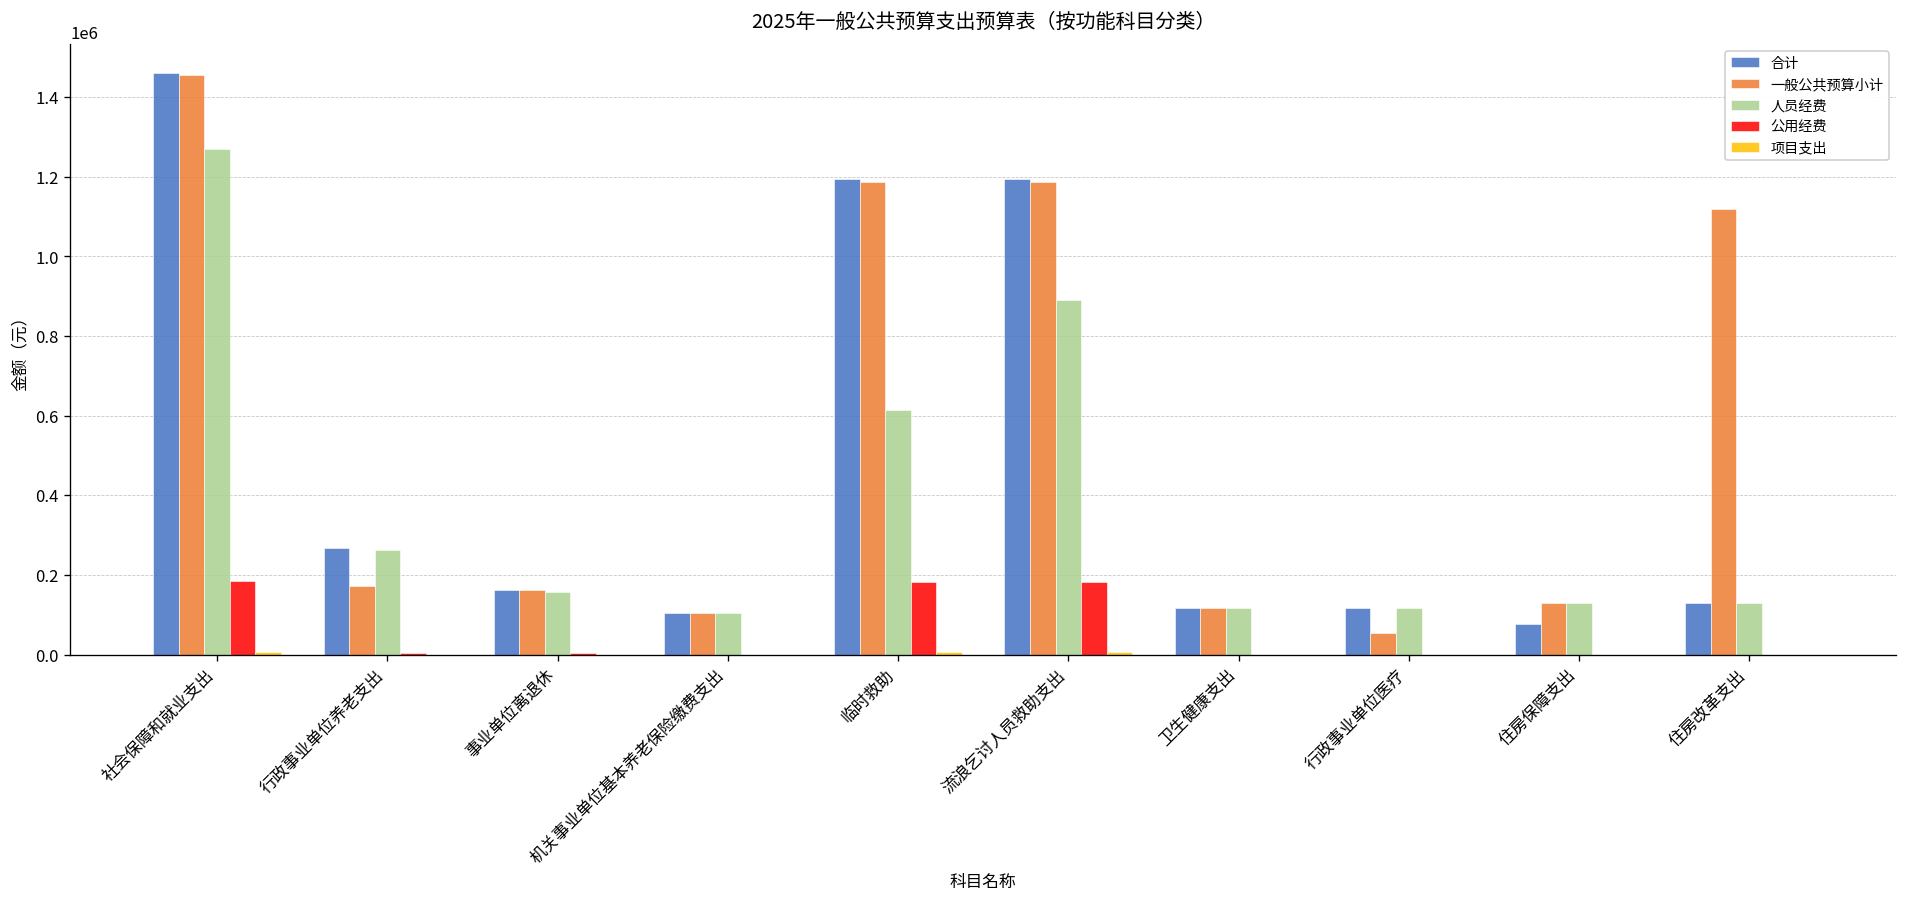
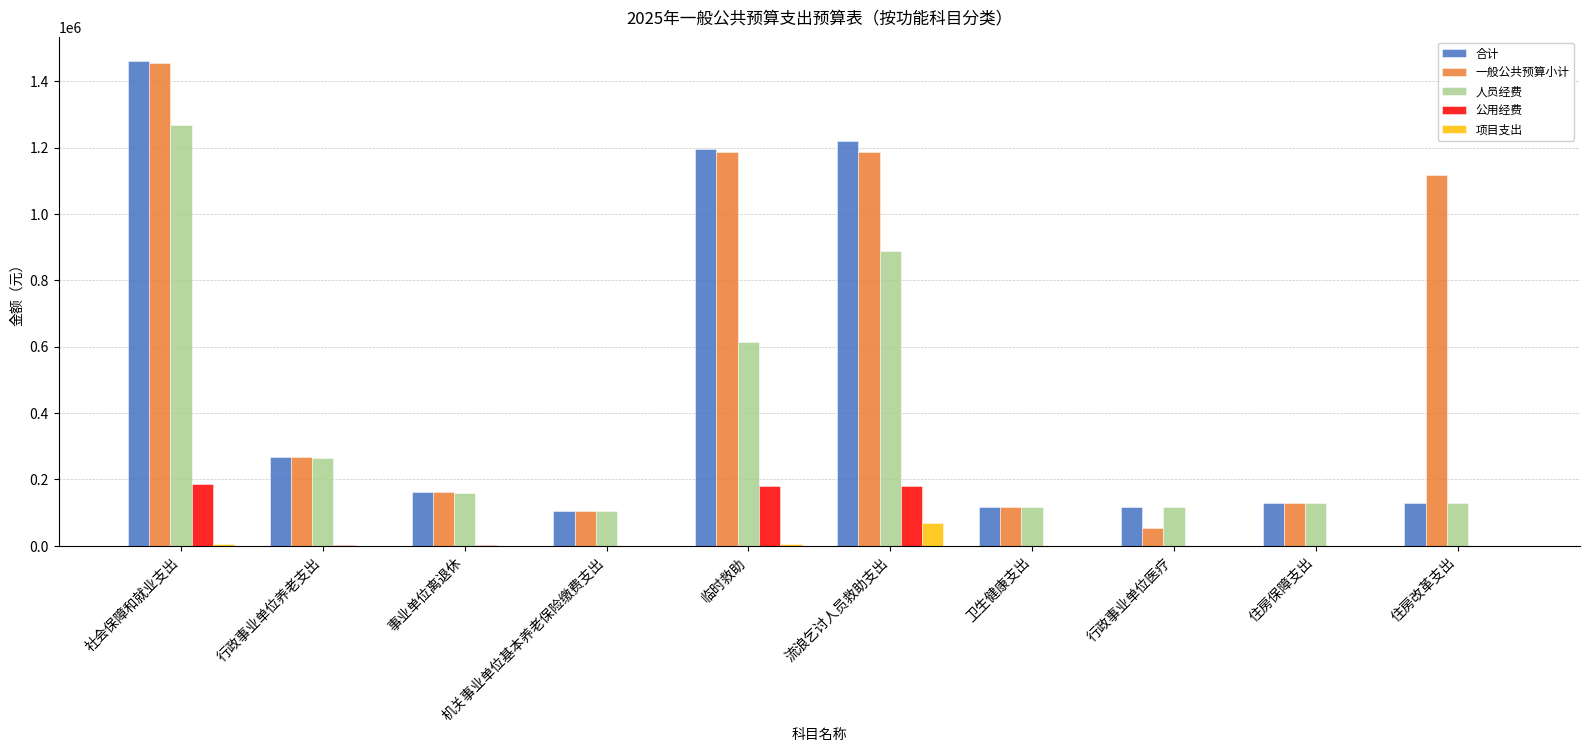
  {
    "合计": {
      "社会保障和就业支出": 1460000,
      "行政事业单位养老支出": 270000,
      "事业单位离退休": 160000,
      "机关事业单位基本养老保险缴费支出": 100000,
      "临时救助": 1190000,
-     "流浪乞讨人员救助支出": 1190000,
+     "流浪乞讨人员救助支出": 1220000,
      "卫生健康支出": 120000,
      "行政事业单位医疗": 120000,
-     "住房保障支出": 80000,
+     "住房保障支出": 130000,
      "住房改革支出": 130000
    },
    "一般公共预算小计": {
      "社会保障和就业支出": 1450000,
-     "行政事业单位养老支出": 170000,
+     "行政事业单位养老支出": 270000,
      "事业单位离退休": 160000,
      "机关事业单位基本养老保险缴费支出": 100000,
      "临时救助": 1190000,
      "流浪乞讨人员救助支出": 1190000,
      "卫生健康支出": 120000,
      "行政事业单位医疗": 50000,
      "住房保障支出": 130000,
      "住房改革支出": 1120000
    },
    "人员经费": {
      "社会保障和就业支出": 1270000,
      "行政事业单位养老支出": 260000,
      "事业单位离退休": 160000,
      "机关事业单位基本养老保险缴费支出": 100000,
      "临时救助": 610000,
      "流浪乞讨人员救助支出": 890000,
      "卫生健康支出": 120000,
      "行政事业单位医疗": 120000,
      "住房保障支出": 130000,
      "住房改革支出": 130000
    },
    "公用经费": {
      "社会保障和就业支出": 190000,
      "机关事业单位基本养老保险缴费支出": 0,
      "临时救助": 180000,
      "流浪乞讨人员救助支出": 180000,
      "卫生健康支出": 0,
      "行政事业单位医疗": 0,
      "住房保障支出": 0,
      "住房改革支出": 0
    },
    "项目支出": {
      "行政事业单位养老支出": 0,
      "事业单位离退休": 0,
      "机关事业单位基本养老保险缴费支出": 0,
-     "流浪乞讨人员救助支出": 10000,
+     "流浪乞讨人员救助支出": 70000,
      "卫生健康支出": 0,
      "行政事业单位医疗": 0,
      "住房保障支出": 0,
      "住房改革支出": 0
    }
  }
